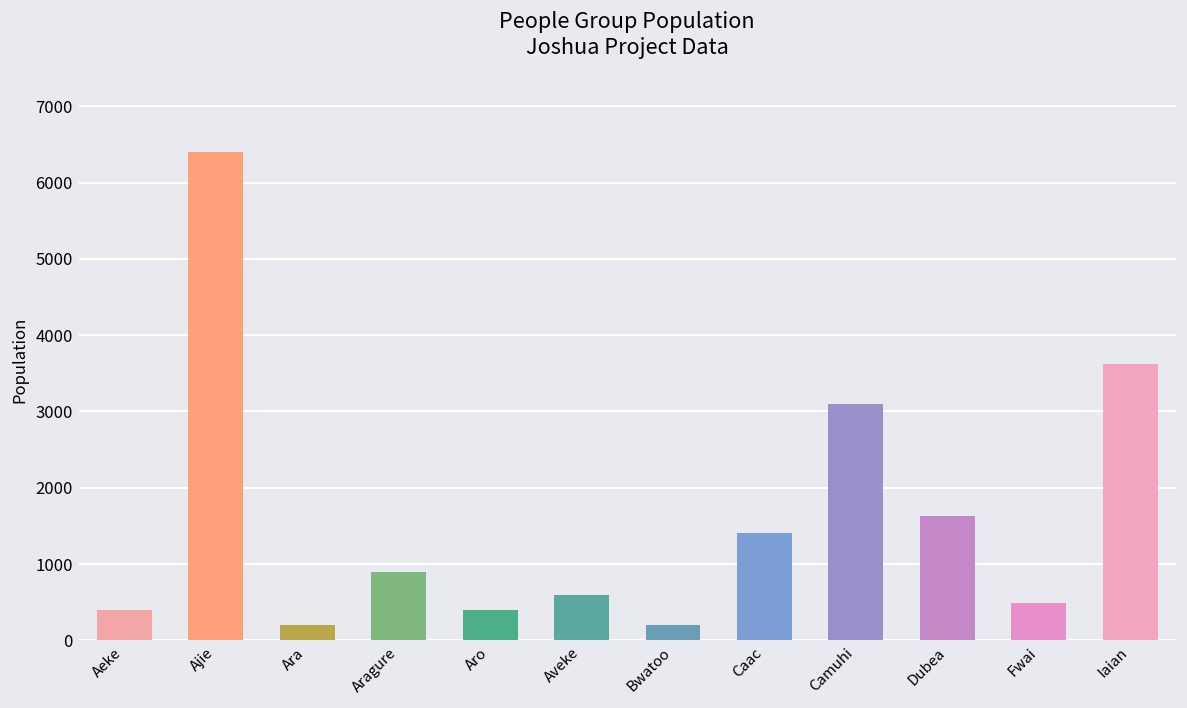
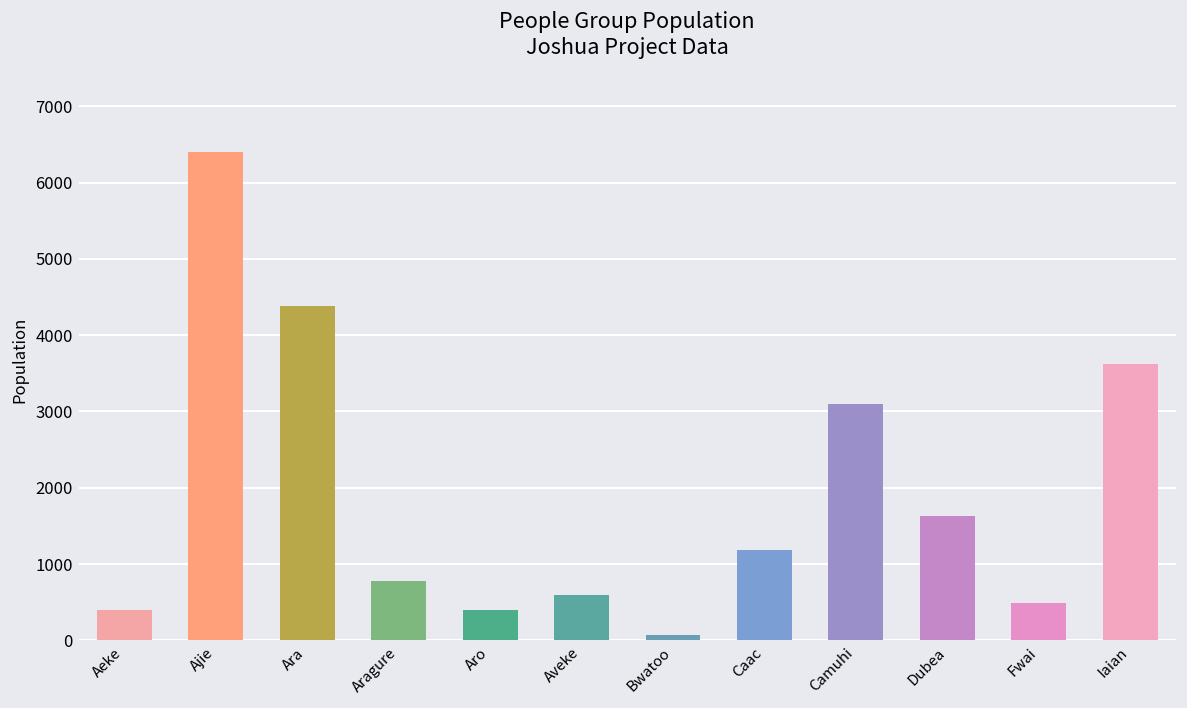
  {
    "Aeke": 400,
    "Ajie": 6400,
-   "Ara": 200,
-   "Aragure": 900,
+   "Ara": 4400,
+   "Aragure": 800,
    "Aro": 400,
    "Aveke": 600,
-   "Bwatoo": 200,
-   "Caac": 1400,
+   "Bwatoo": 100,
+   "Caac": 1200,
    "Camuhi": 3100,
    "Dubea": 1600,
    "Fwai": 500,
    "Iaian": 3600
  }
